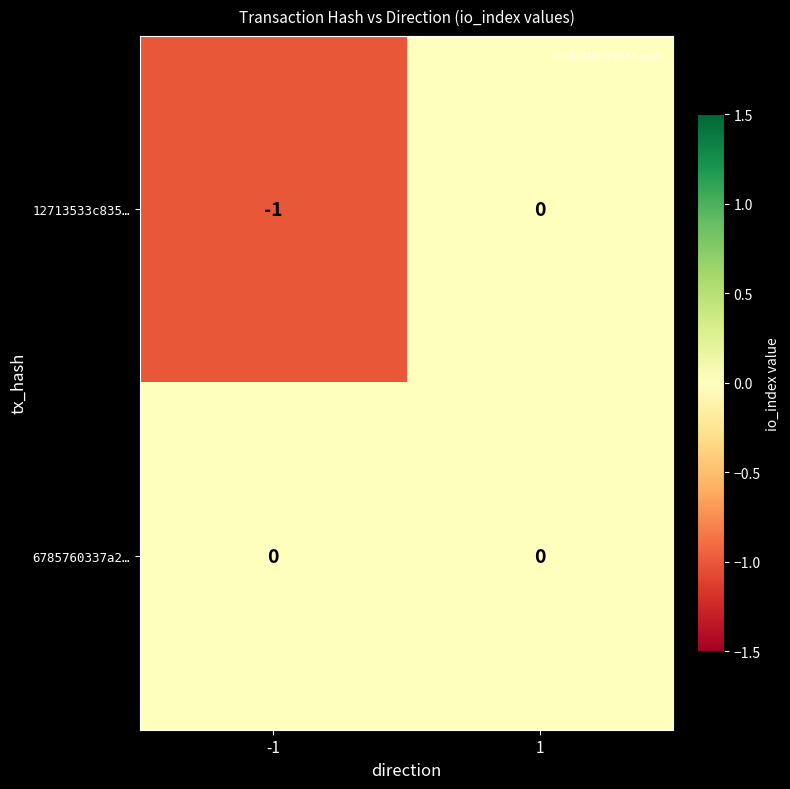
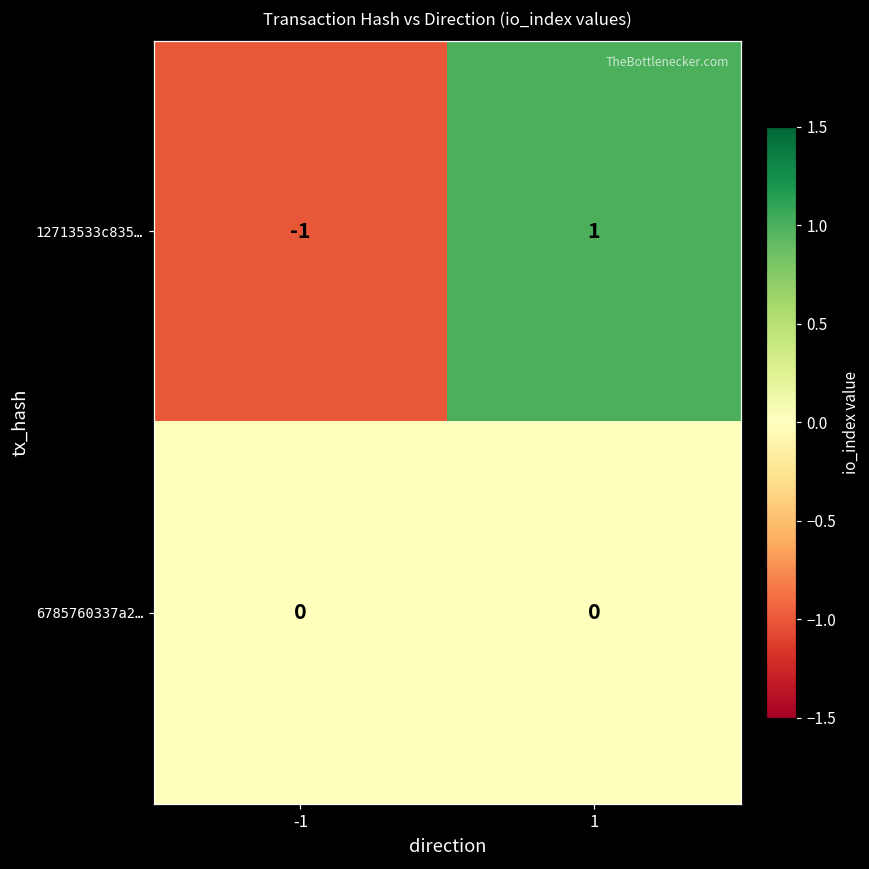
  {
    "12713533c835…": {
      "-1": -1,
-     "1": 0
+     "1": 1
    },
    "6785760337a2…": {
      "-1": 0,
      "1": 0
    }
  }
